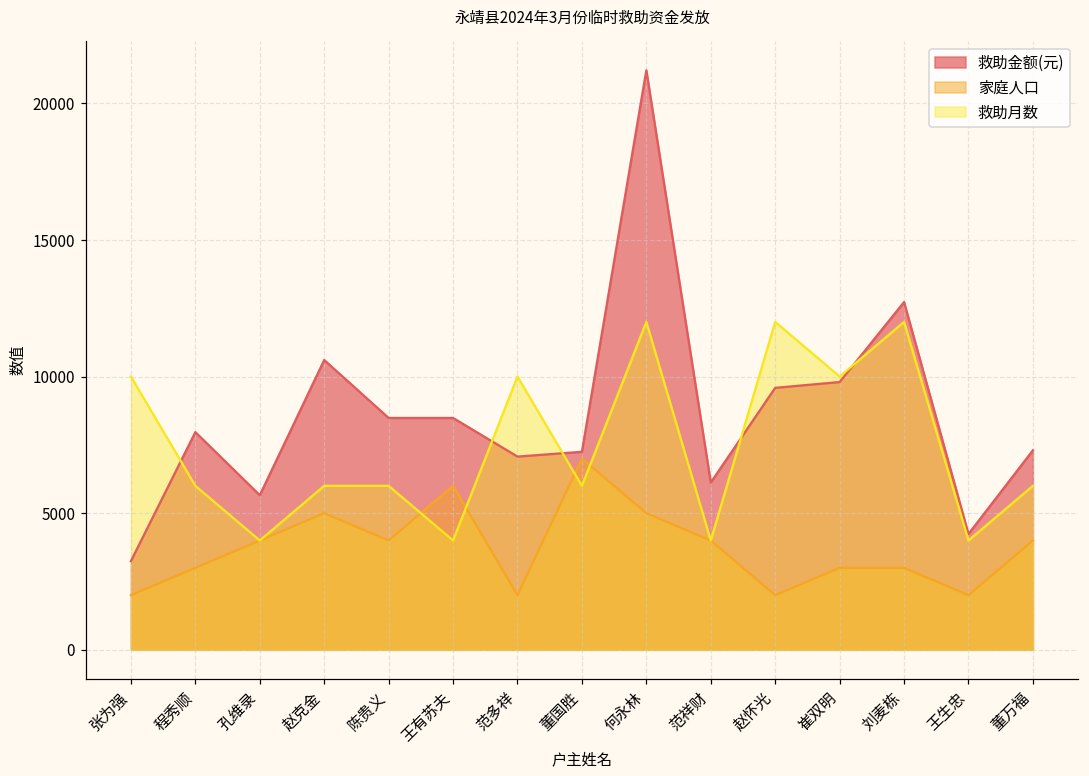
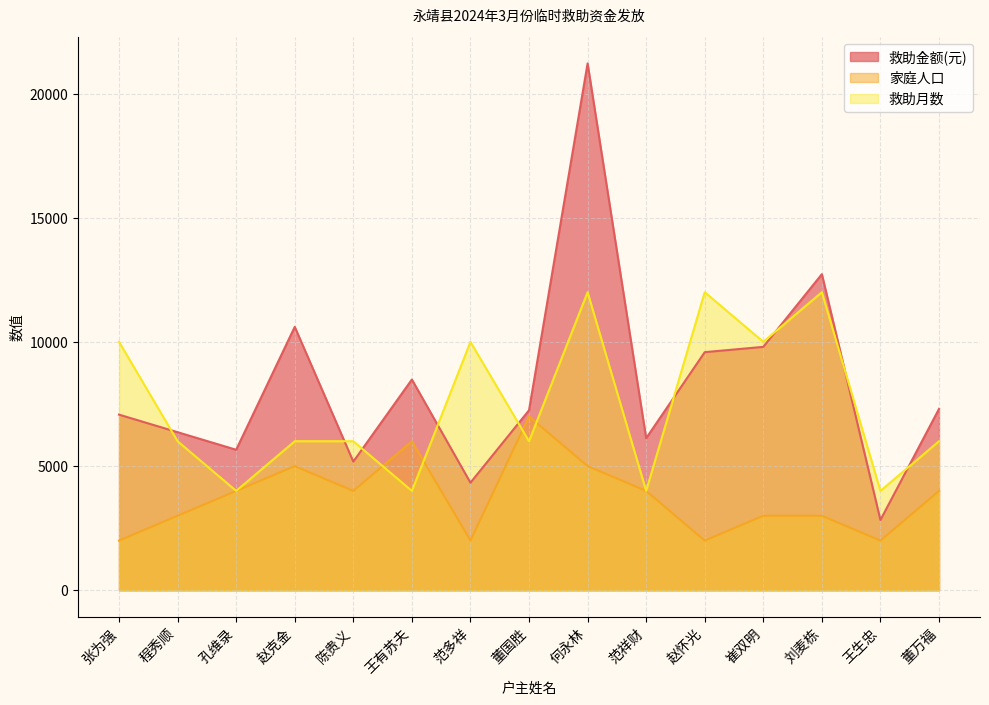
  {
    "救助金额(元)": {
-     "张为强": 3200,
-     "程秀顺": 8000,
+     "张为强": 7100,
+     "程秀顺": 6400,
      "孔维录": 5700,
      "赵克金": 10600,
-     "陈贵义": 8500,
+     "陈贵义": 5200,
      "王有苏夫": 8500,
-     "范多祥": 7100,
+     "范多祥": 4300,
      "董国胜": 7200,
      "何永林": 21200,
      "范祥财": 6100,
      "赵怀光": 9600,
      "崔双明": 9800,
      "刘麦栋": 12700,
-     "王生忠": 4200,
+     "王生忠": 2800,
      "董万福": 7300
    }
  }
